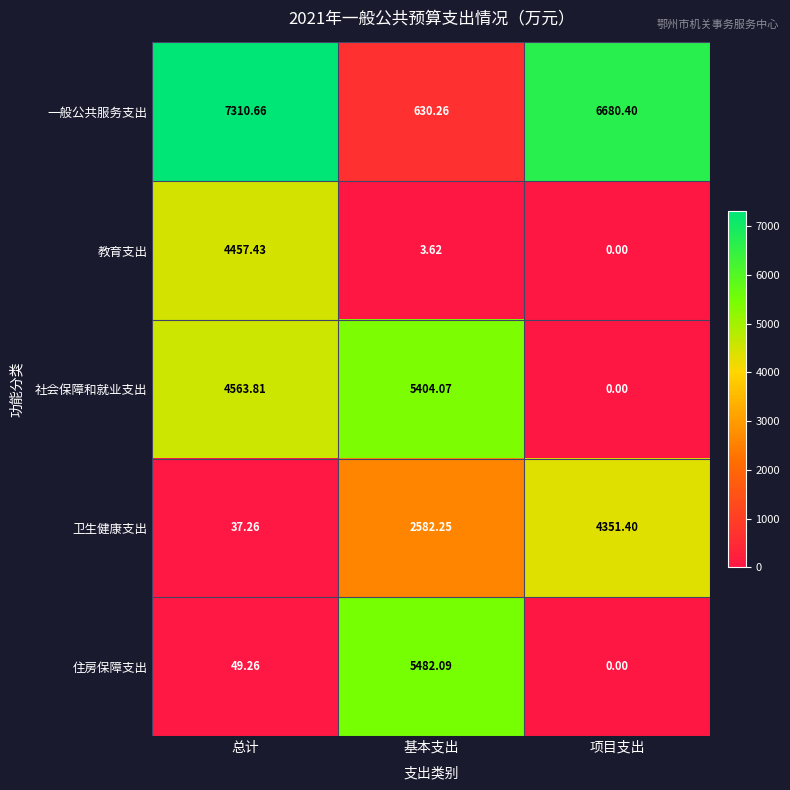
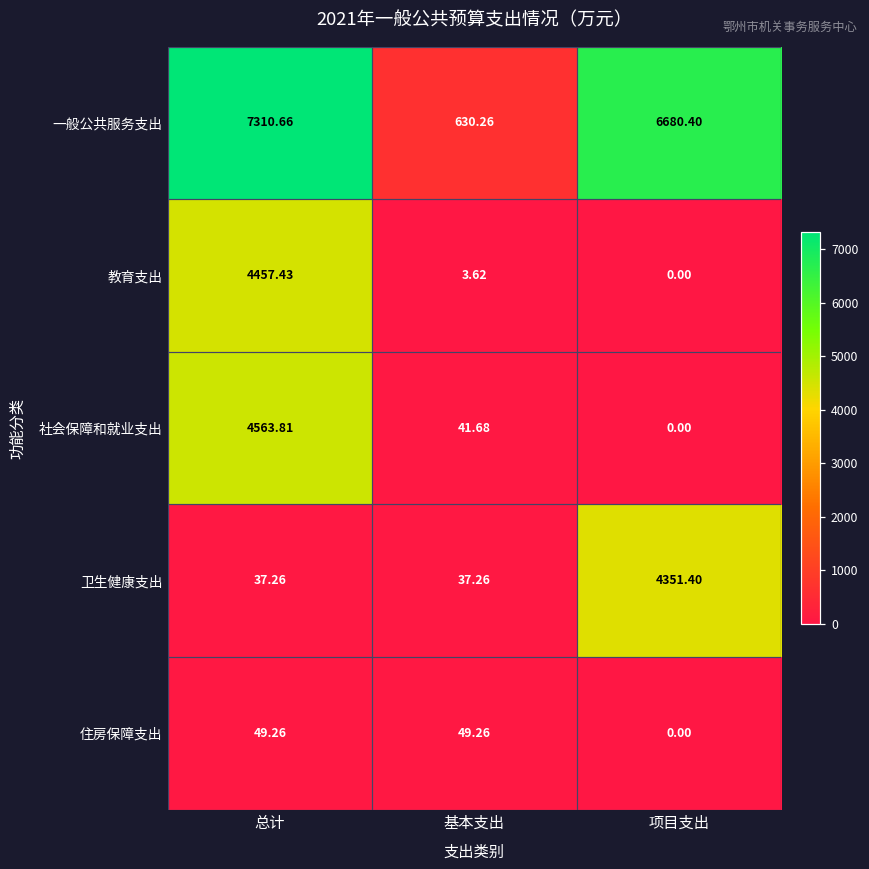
  {
    "一般公共服务支出": {
      "总计": 7310.66,
      "基本支出": 630.26,
      "项目支出": 6680.40
    },
    "教育支出": {
      "总计": 4457.43,
      "基本支出": 3.62,
      "项目支出": 0.00
    },
    "社会保障和就业支出": {
      "总计": 4563.81,
-     "基本支出": 5404.07,
+     "基本支出": 41.68,
      "项目支出": 0.00
    },
    "卫生健康支出": {
      "总计": 37.26,
-     "基本支出": 2582.25,
+     "基本支出": 37.26,
      "项目支出": 4351.40
    },
    "住房保障支出": {
      "总计": 49.26,
-     "基本支出": 5482.09,
+     "基本支出": 49.26,
      "项目支出": 0.00
    }
  }
